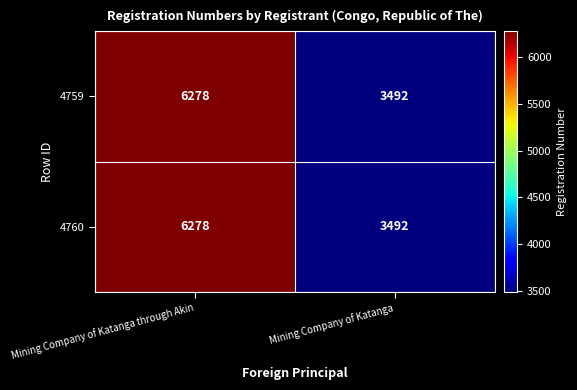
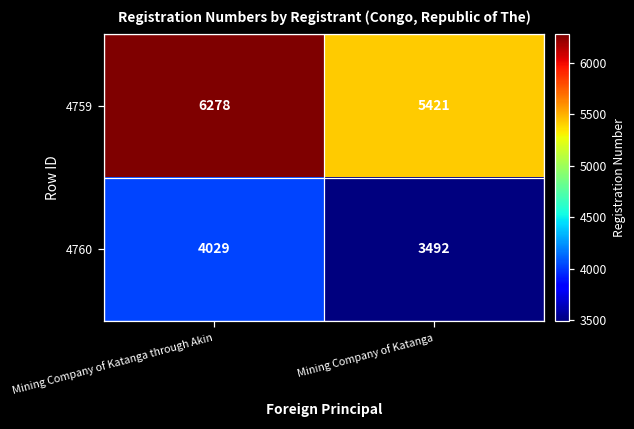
  {
    "4759": {
      "Mining Company of Katanga through Akin": 6278,
-     "Mining Company of Katanga": 3492
+     "Mining Company of Katanga": 5421
    },
    "4760": {
-     "Mining Company of Katanga through Akin": 6278,
+     "Mining Company of Katanga through Akin": 4029,
      "Mining Company of Katanga": 3492
    }
  }
